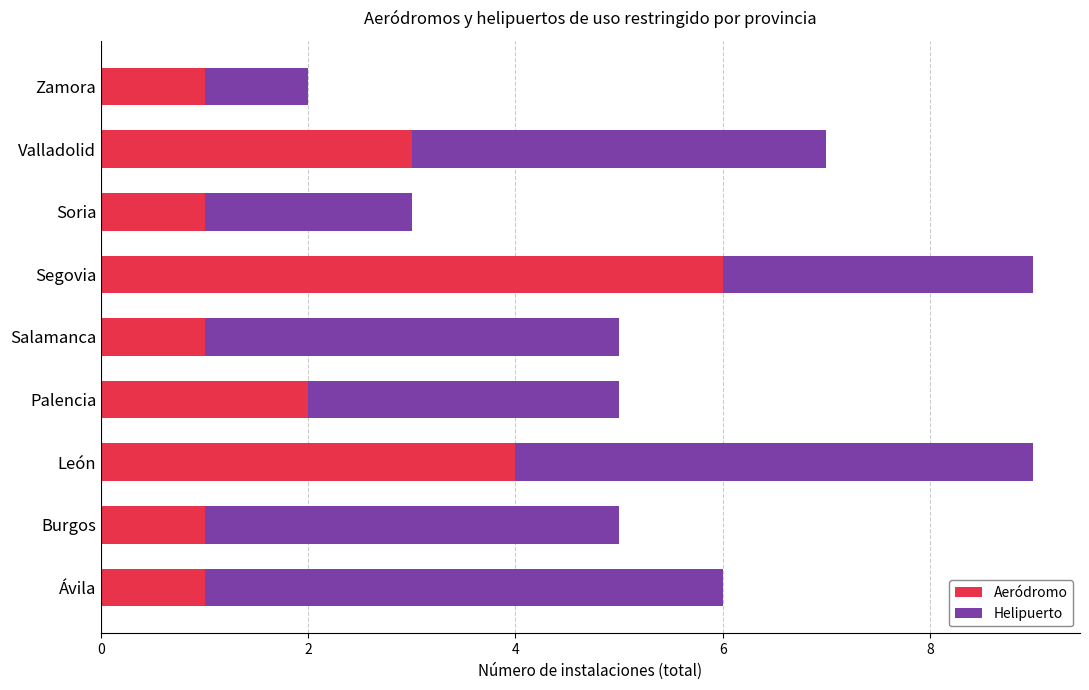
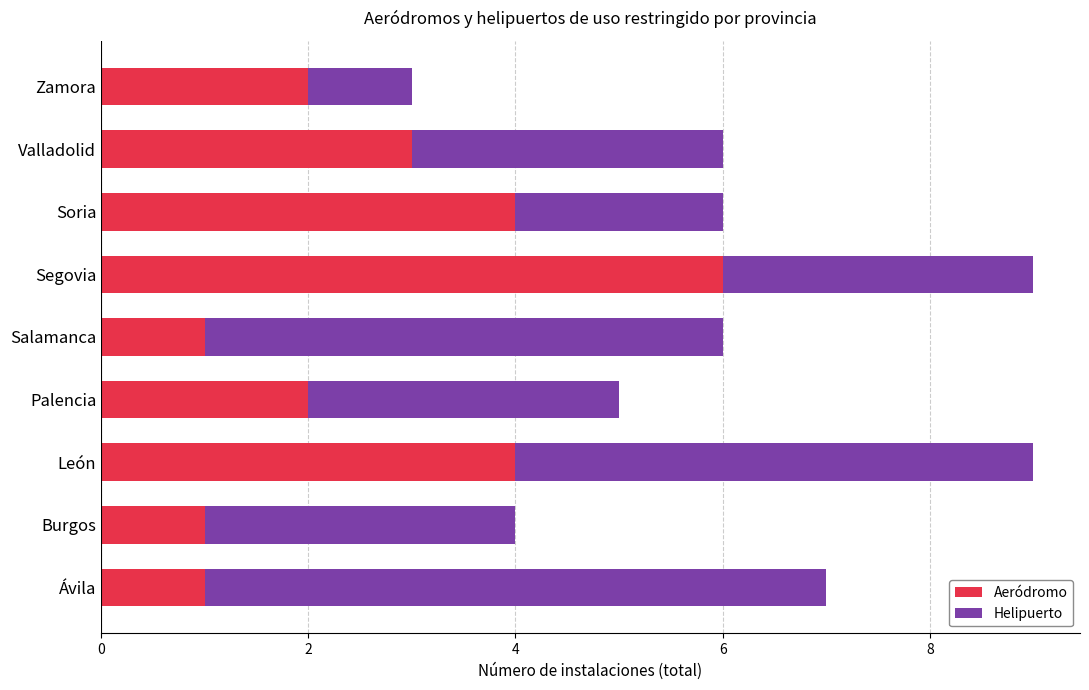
  {
    "Aeródromo": {
-     "Zamora": 1,
+     "Zamora": 2,
      "Valladolid": 3,
-     "Soria": 1,
+     "Soria": 4,
      "Segovia": 6,
      "Salamanca": 1,
      "Palencia": 2,
      "León": 4,
      "Burgos": 1,
      "Ávila": 1
    },
    "Helipuerto": {
      "Zamora": 1,
-     "Valladolid": 4,
+     "Valladolid": 3,
      "Soria": 2,
      "Segovia": 3,
-     "Salamanca": 4,
+     "Salamanca": 5,
      "Palencia": 3,
      "León": 5,
-     "Burgos": 4,
-     "Ávila": 5
+     "Burgos": 3,
+     "Ávila": 6
    }
  }
